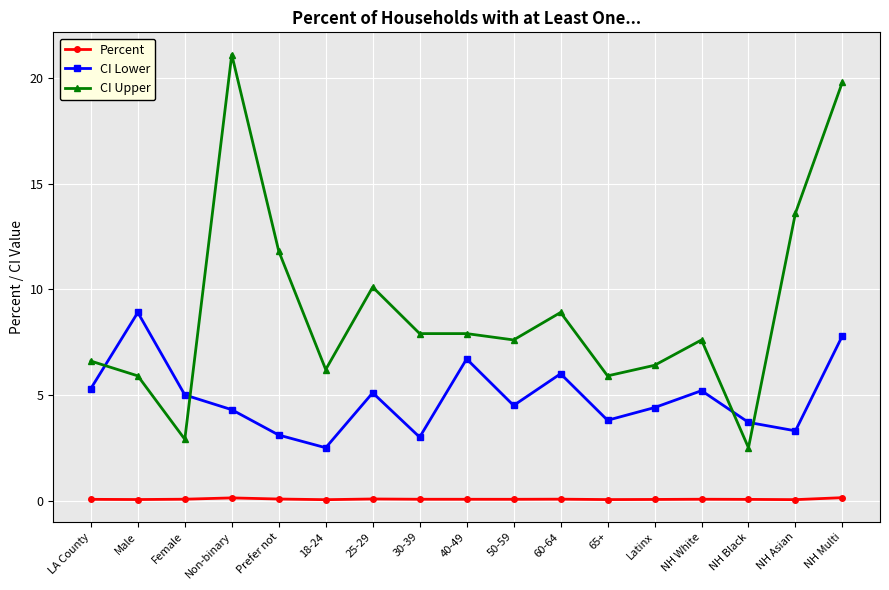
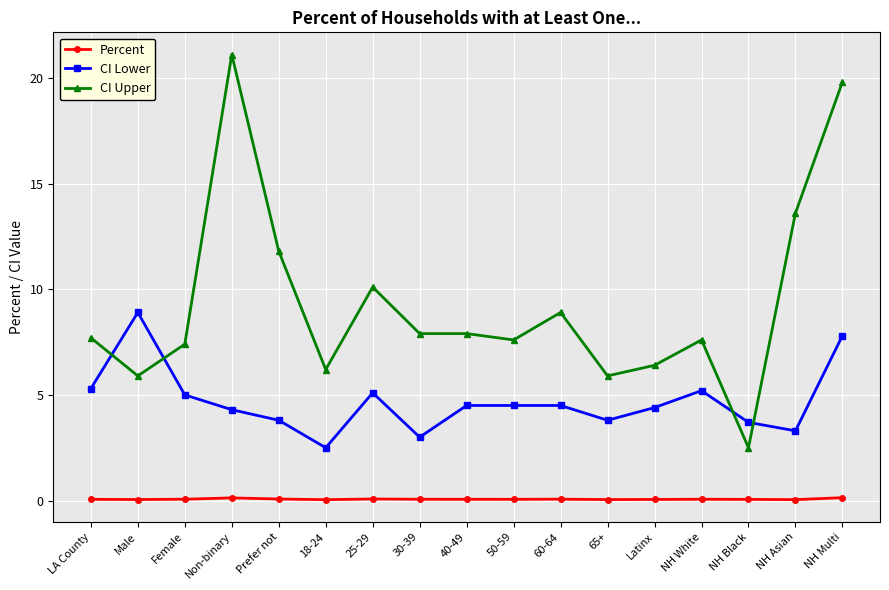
  {
    "Percent": {
      "LA County": 0.1,
      "Male": 0.1,
      "Female": 0.1,
      "Non-binary": 0.1,
      "Prefer not": 0.1,
      "18-24": 0.0,
      "25-29": 0.1,
      "30-39": 0.1,
      "40-49": 0.1,
      "50-59": 0.1,
      "60-64": 0.1,
      "65+": 0.0,
      "Latinx": 0.1,
      "NH White": 0.1,
      "NH Black": 0.1,
      "NH Asian": 0.0,
      "NH Multi": 0.1
    },
    "CI Lower": {
      "LA County": 5.3,
      "Male": 8.9,
      "Female": 5.0,
      "Non-binary": 4.3,
-     "Prefer not": 3.1,
+     "Prefer not": 3.8,
      "18-24": 2.5,
      "25-29": 5.1,
      "30-39": 3.0,
-     "40-49": 6.7,
+     "40-49": 4.5,
      "50-59": 4.5,
-     "60-64": 6.0,
+     "60-64": 4.5,
      "65+": 3.8,
      "Latinx": 4.4,
      "NH White": 5.2,
      "NH Black": 3.7,
      "NH Asian": 3.3,
      "NH Multi": 7.8
    },
    "CI Upper": {
-     "LA County": 6.6,
+     "LA County": 7.7,
      "Male": 5.9,
-     "Female": 2.9,
+     "Female": 7.4,
      "Non-binary": 21.1,
      "Prefer not": 11.8,
      "18-24": 6.2,
      "25-29": 10.1,
      "30-39": 7.9,
      "40-49": 7.9,
      "50-59": 7.6,
      "60-64": 8.9,
      "65+": 5.9,
      "Latinx": 6.4,
      "NH White": 7.6,
      "NH Black": 2.5,
      "NH Asian": 13.6,
      "NH Multi": 19.8
    }
  }
